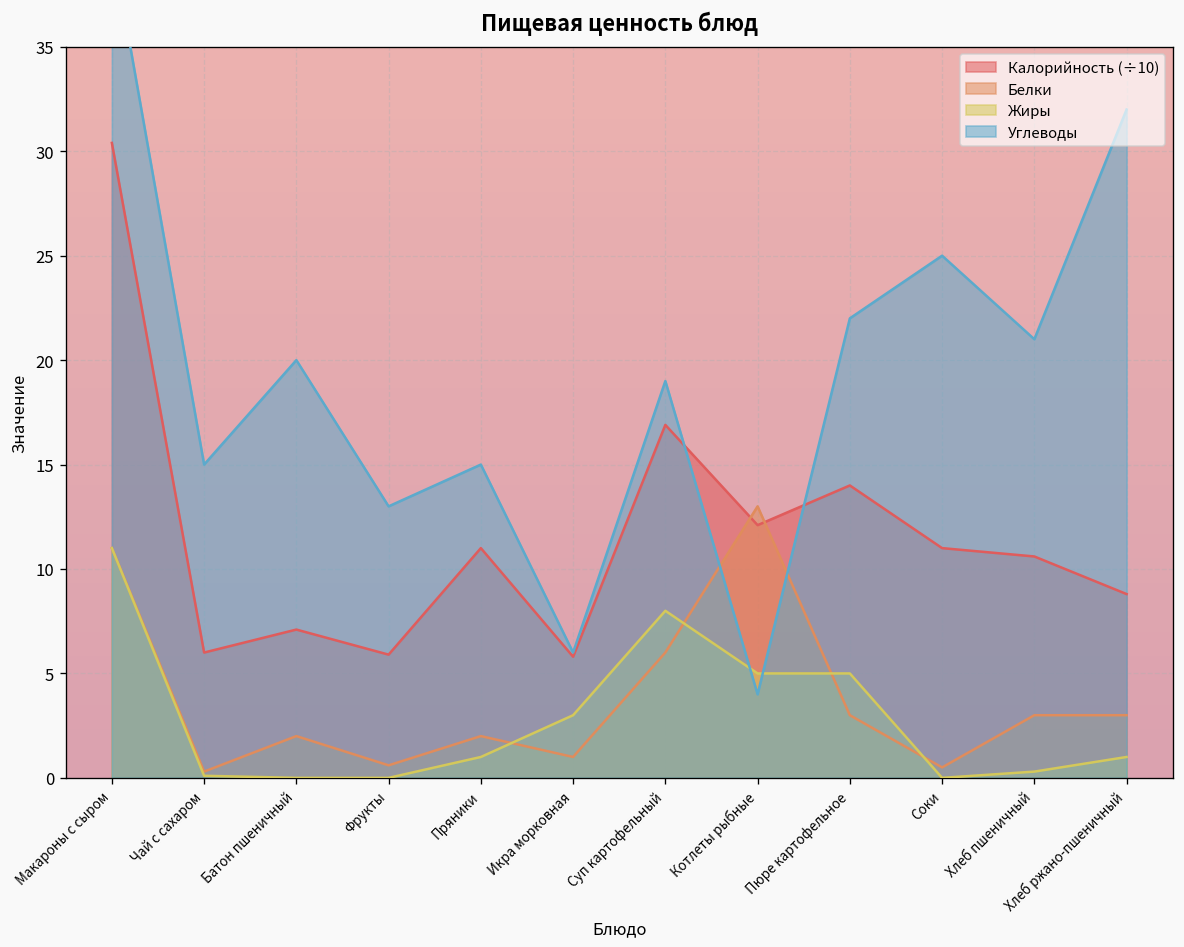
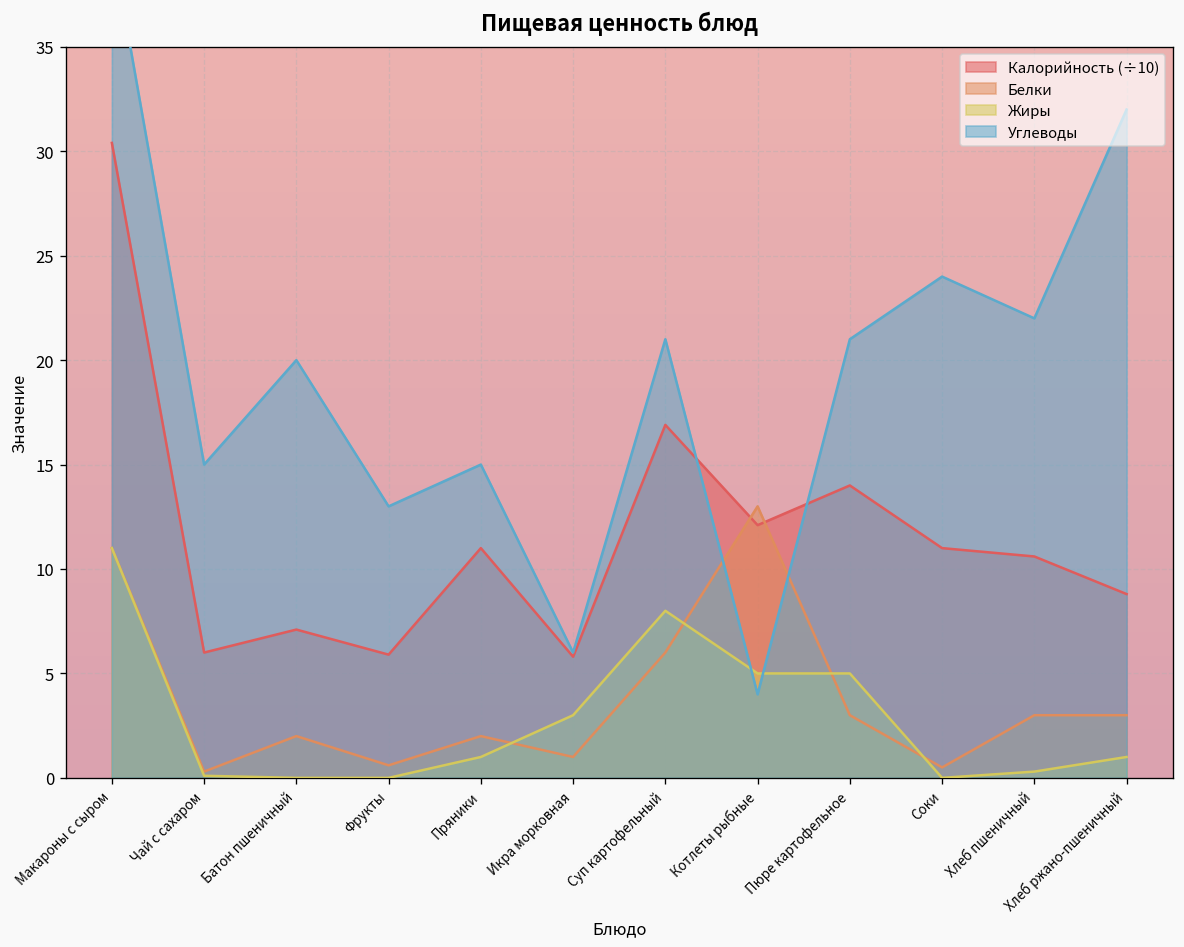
  {
    "Углеводы": {
      "Чай с сахаром": 15,
      "Батон пшеничный": 20,
      "Фрукты": 13,
      "Пряники": 15,
      "Икра морковная": 6,
-     "Суп картофельный": 19,
+     "Суп картофельный": 21,
      "Котлеты рыбные": 4,
-     "Пюре картофельное": 22,
-     "Соки": 25,
-     "Хлеб пшеничный": 21
+     "Пюре картофельное": 21,
+     "Соки": 24,
+     "Хлеб пшеничный": 22
    }
  }
